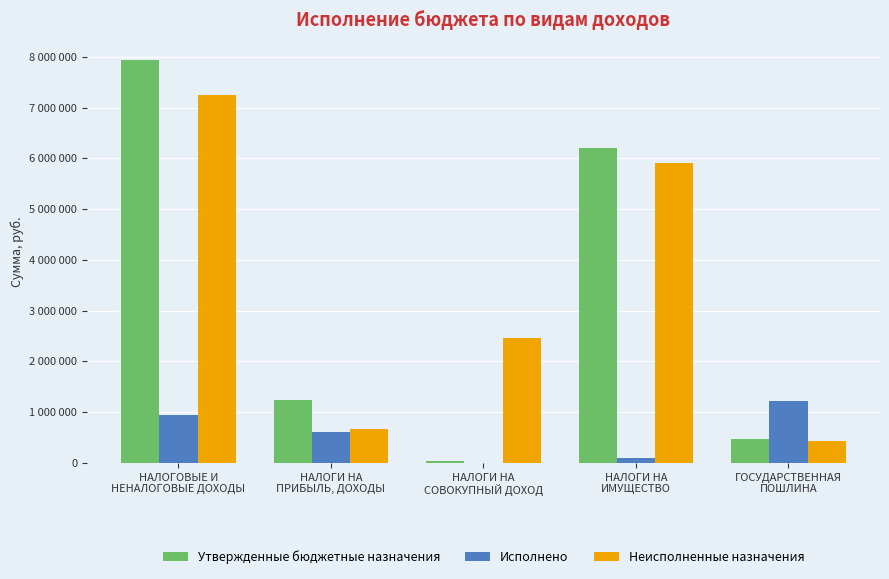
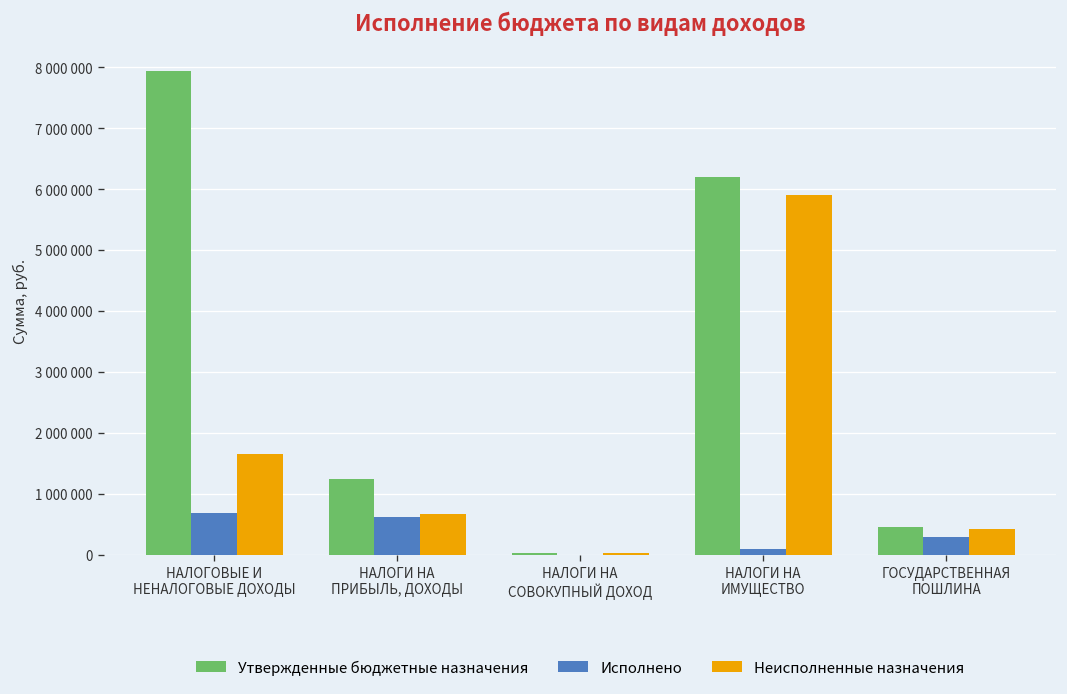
  {
    "Утвержденные бюджетные назначения": {
      "НАЛОГОВЫЕ И НЕНАЛОГОВЫЕ ДОХОДЫ": 7900000,
      "НАЛОГИ НА ПРИБЫЛЬ, ДОХОДЫ": 1200000,
      "НАЛОГИ НА ИМУЩЕСТВО": 6200000,
      "ГОСУДАРСТВЕННАЯ ПОШЛИНА": 500000
    },
    "Исполнено": {
-     "НАЛОГОВЫЕ И НЕНАЛОГОВЫЕ ДОХОДЫ": 900000,
+     "НАЛОГОВЫЕ И НЕНАЛОГОВЫЕ ДОХОДЫ": 700000,
      "НАЛОГИ НА ПРИБЫЛЬ, ДОХОДЫ": 600000,
      "НАЛОГИ НА СОВОКУПНЫЙ ДОХОД": 0,
      "НАЛОГИ НА ИМУЩЕСТВО": 100000,
-     "ГОСУДАРСТВЕННАЯ ПОШЛИНА": 1200000
+     "ГОСУДАРСТВЕННАЯ ПОШЛИНА": 300000
    },
    "Неисполненные назначения": {
-     "НАЛОГОВЫЕ И НЕНАЛОГОВЫЕ ДОХОДЫ": 7300000,
+     "НАЛОГОВЫЕ И НЕНАЛОГОВЫЕ ДОХОДЫ": 1700000,
      "НАЛОГИ НА ПРИБЫЛЬ, ДОХОДЫ": 700000,
-     "НАЛОГИ НА СОВОКУПНЫЙ ДОХОД": 2500000,
+     "НАЛОГИ НА СОВОКУПНЫЙ ДОХОД": 0,
      "НАЛОГИ НА ИМУЩЕСТВО": 5900000,
      "ГОСУДАРСТВЕННАЯ ПОШЛИНА": 400000
    }
  }
